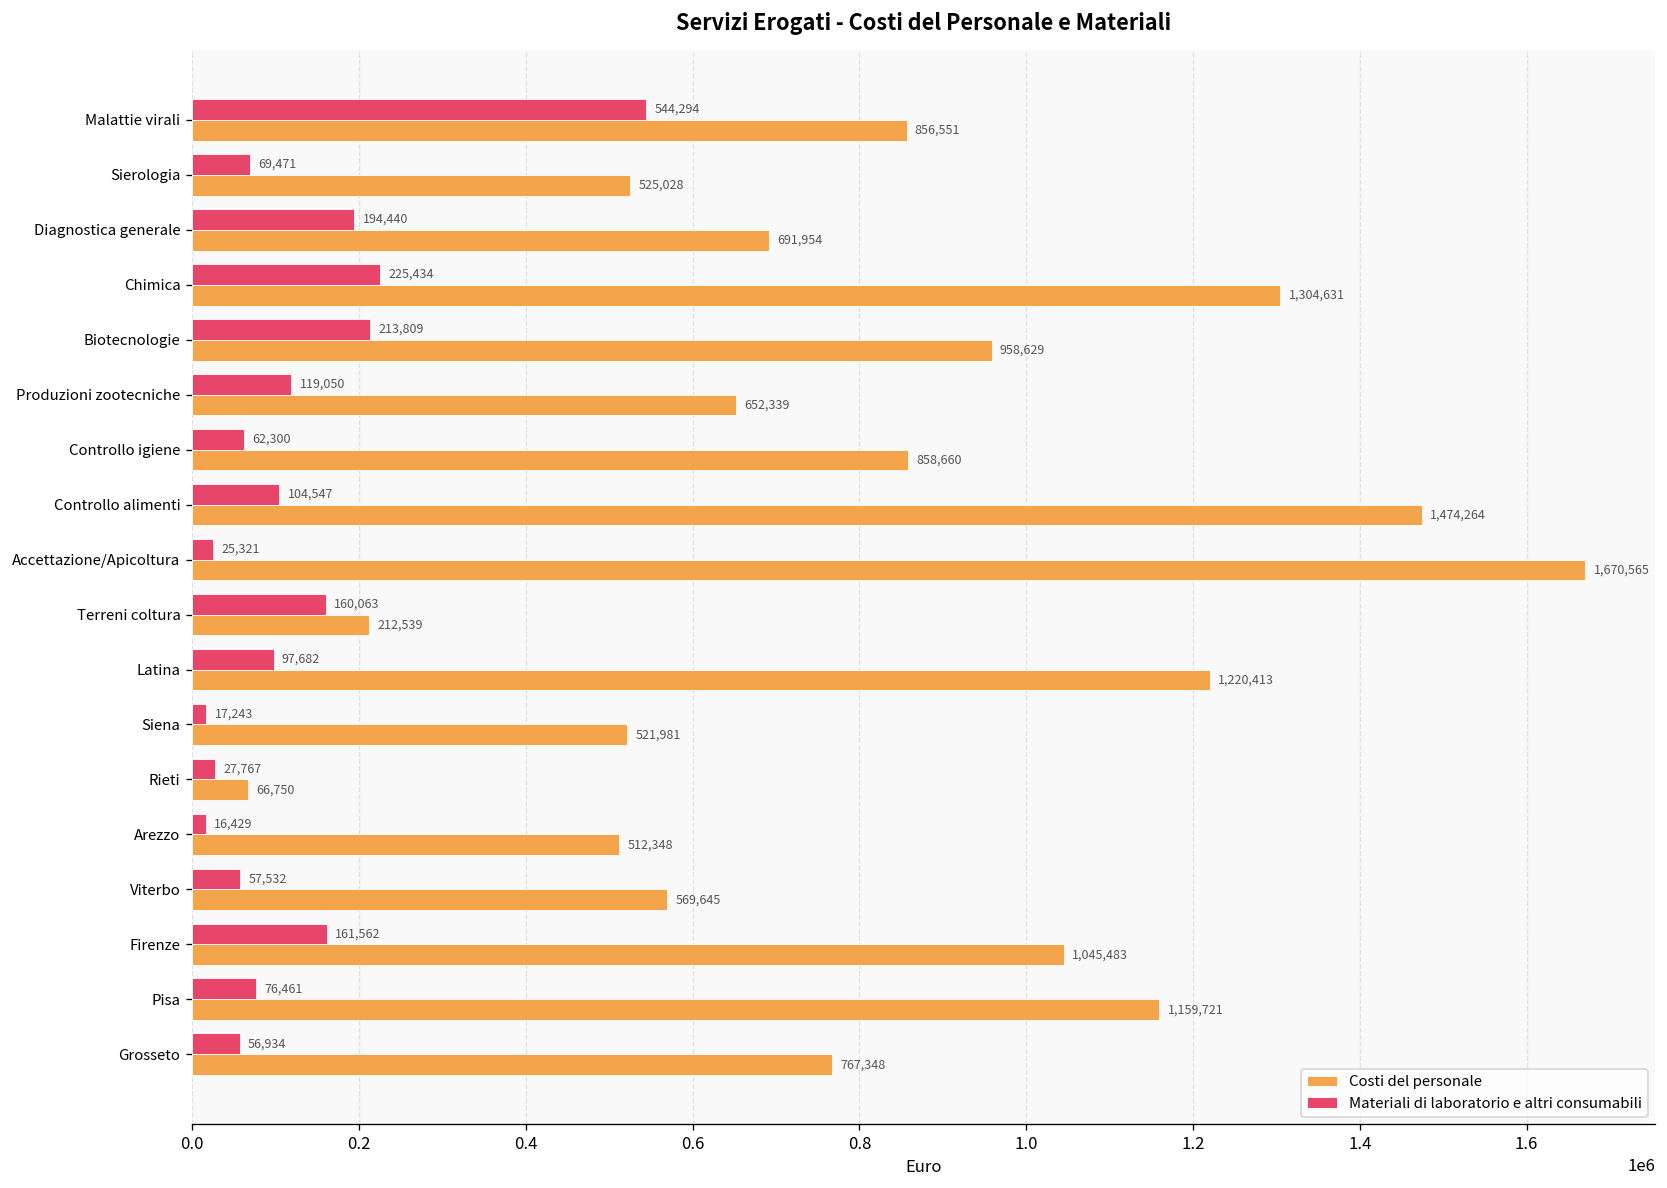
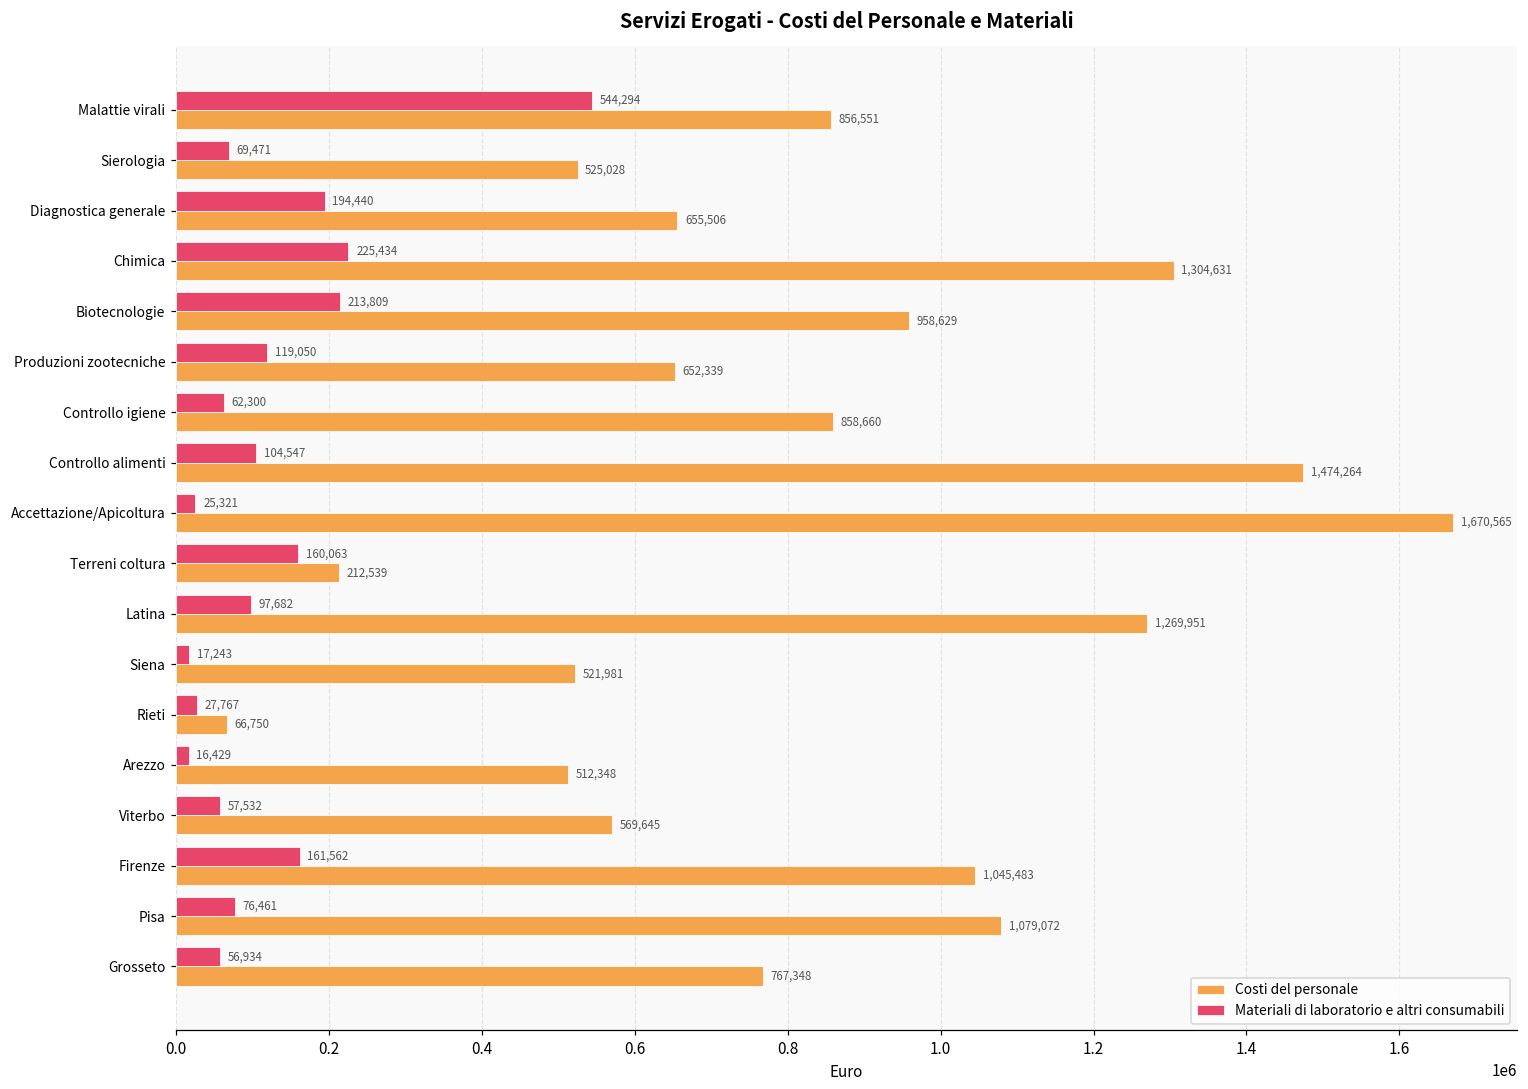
  {
    "Costi del personale": {
      "Malattie virali": "856,551",
      "Sierologia": "525,028",
-     "Diagnostica generale": "691,954",
+     "Diagnostica generale": "655,506",
      "Chimica": "1,304,631",
      "Biotecnologie": "958,629",
      "Produzioni zootecniche": "652,339",
      "Controllo igiene": "858,660",
      "Controllo alimenti": "1,474,264",
      "Accettazione/Apicoltura": "1,670,565",
      "Terreni coltura": "212,539",
-     "Latina": "1,220,413",
+     "Latina": "1,269,951",
      "Siena": "521,981",
      "Rieti": "66,750",
      "Arezzo": "512,348",
      "Viterbo": "569,645",
      "Firenze": "1,045,483",
-     "Pisa": "1,159,721",
+     "Pisa": "1,079,072",
      "Grosseto": "767,348"
    },
    "Materiali di laboratorio e altri consumabili": {
      "Malattie virali": "544,294",
      "Sierologia": "69,471",
      "Diagnostica generale": "194,440",
      "Chimica": "225,434",
      "Biotecnologie": "213,809",
      "Produzioni zootecniche": "119,050",
      "Controllo igiene": "62,300",
      "Controllo alimenti": "104,547",
      "Accettazione/Apicoltura": "25,321",
      "Terreni coltura": "160,063",
      "Latina": "97,682",
      "Siena": "17,243",
      "Rieti": "27,767",
      "Arezzo": "16,429",
      "Viterbo": "57,532",
      "Firenze": "161,562",
      "Pisa": "76,461",
      "Grosseto": "56,934"
    }
  }
